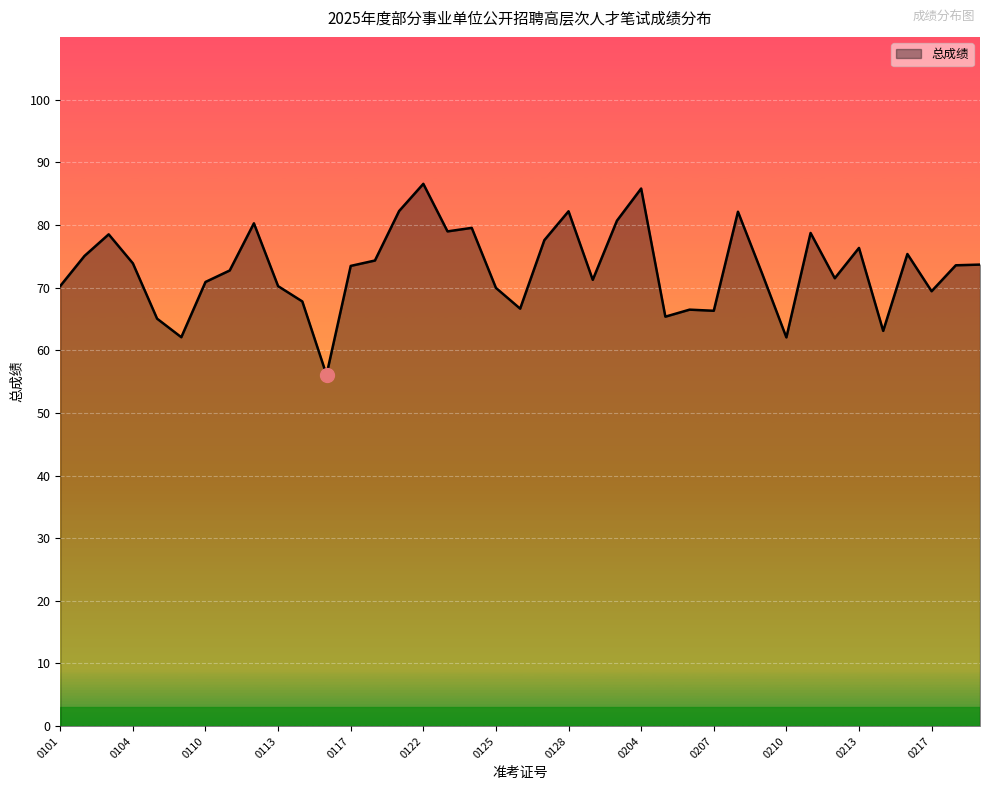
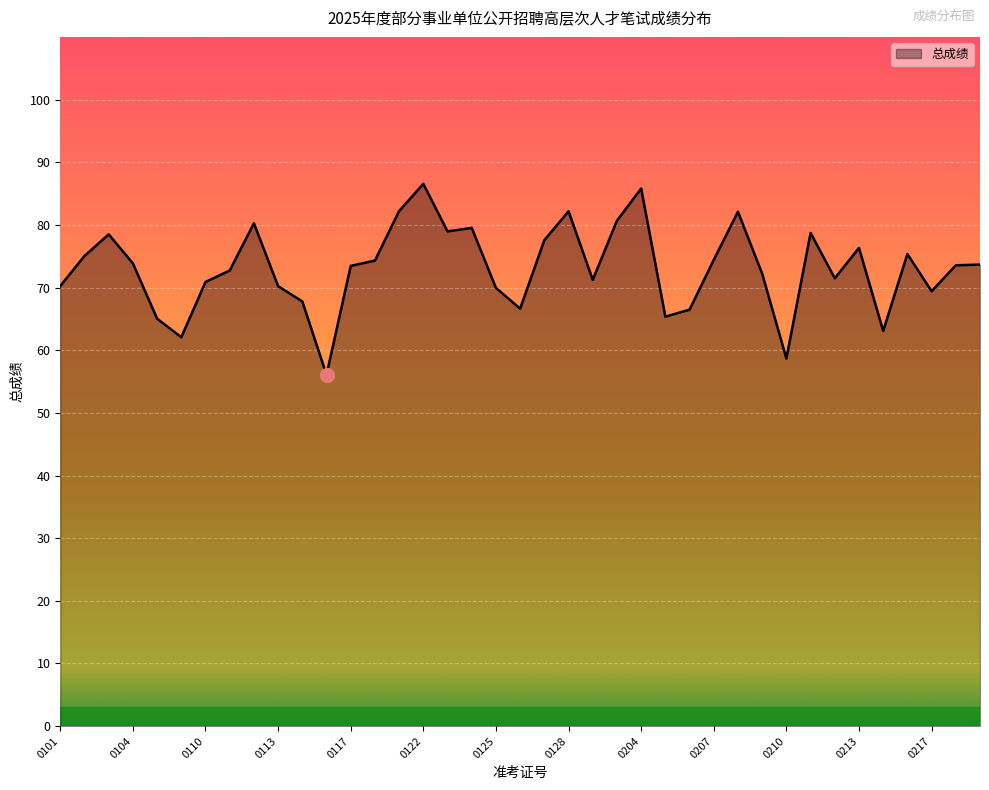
  {
    "总成绩": {
      "0101": 70,
      "0104": 74,
      "0110": 71,
      "0113": 70,
      "0117": 73,
      "0122": 87,
      "0125": 70,
      "0128": 82,
      "0204": 86,
-     "0207": 66,
-     "0210": 62,
+     "0207": 74,
+     "0210": 59,
      "0213": 76,
      "0217": 69
    }
  }
